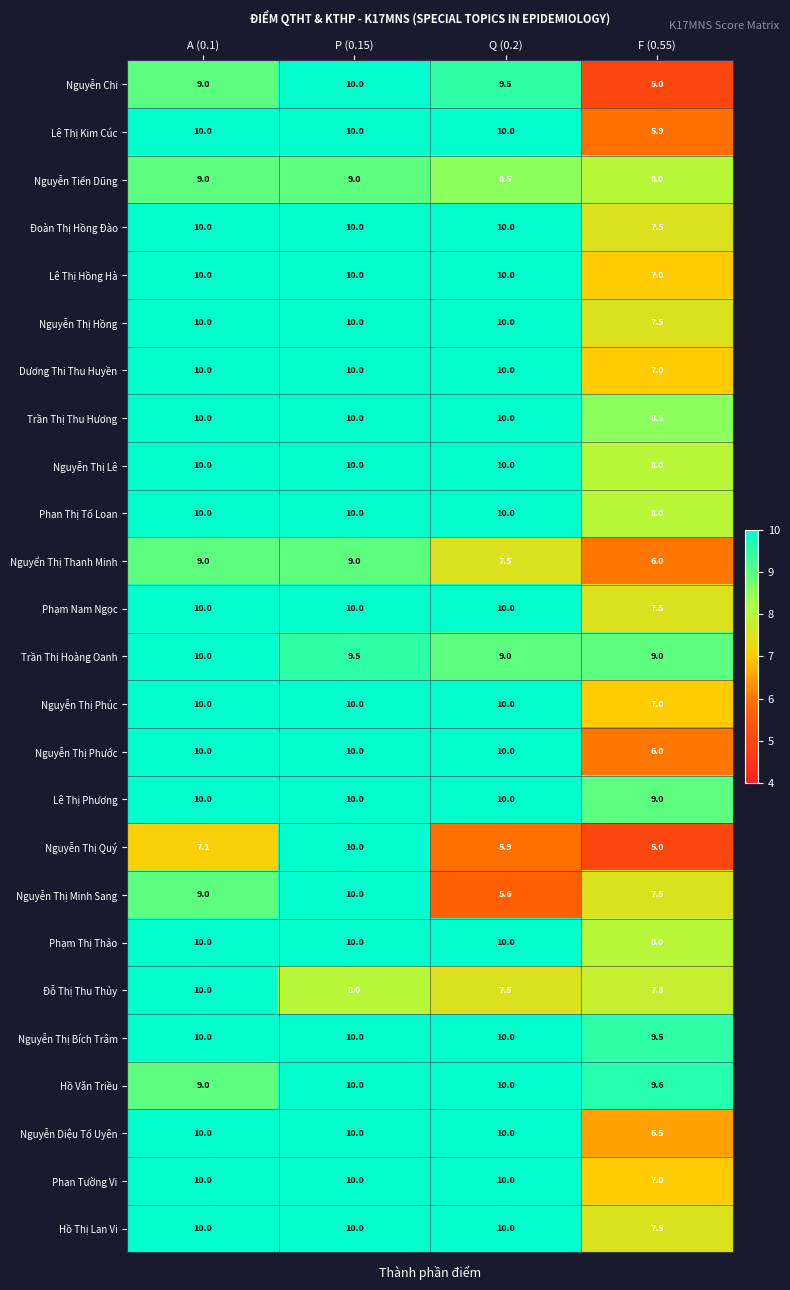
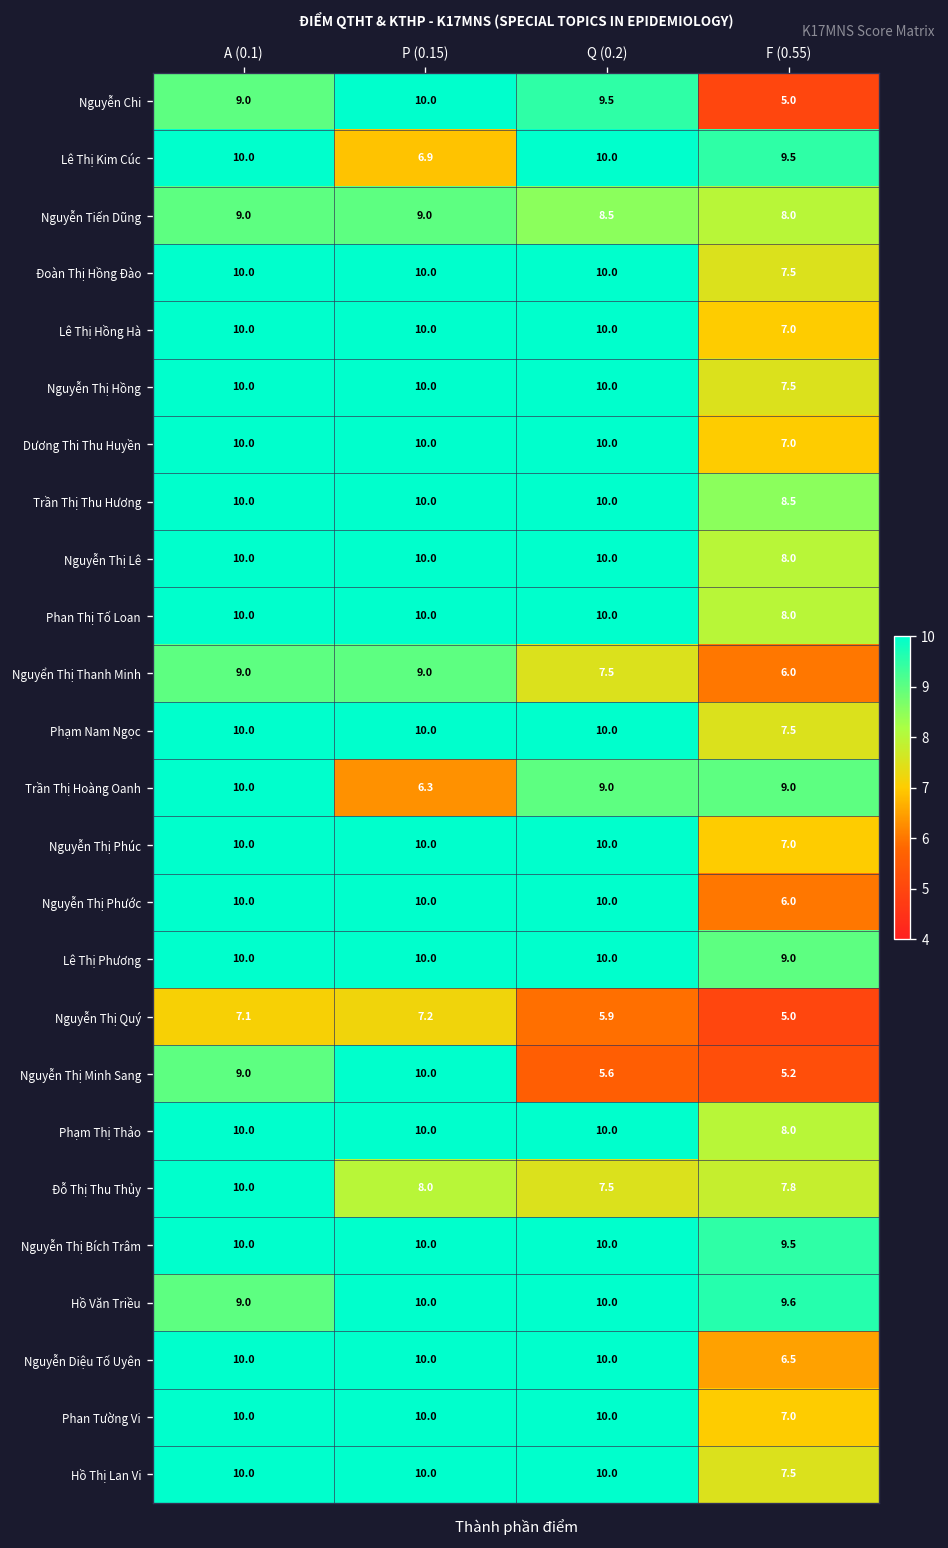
  {
    "Nguyễn Chi": {
      "A (0.1)": 9.0,
      "P (0.15)": 10.0,
      "Q (0.2)": 9.5,
      "F (0.55)": 5.0
    },
    "Lê Thị Kim Cúc": {
      "A (0.1)": 10.0,
-     "P (0.15)": 10.0,
+     "P (0.15)": 6.9,
      "Q (0.2)": 10.0,
-     "F (0.55)": 5.9
+     "F (0.55)": 9.5
    },
    "Nguyễn Tiến Dũng": {
      "A (0.1)": 9.0,
      "P (0.15)": 9.0,
      "Q (0.2)": 8.5,
      "F (0.55)": 8.0
    },
    "Đoàn Thị Hồng Đào": {
      "A (0.1)": 10.0,
      "P (0.15)": 10.0,
      "Q (0.2)": 10.0,
      "F (0.55)": 7.5
    },
    "Lê Thị Hồng Hà": {
      "A (0.1)": 10.0,
      "P (0.15)": 10.0,
      "Q (0.2)": 10.0,
      "F (0.55)": 7.0
    },
    "Nguyễn Thị Hồng": {
      "A (0.1)": 10.0,
      "P (0.15)": 10.0,
      "Q (0.2)": 10.0,
      "F (0.55)": 7.5
    },
    "Dương Thi Thu Huyền": {
      "A (0.1)": 10.0,
      "P (0.15)": 10.0,
      "Q (0.2)": 10.0,
      "F (0.55)": 7.0
    },
    "Trần Thị Thu Hương": {
      "A (0.1)": 10.0,
      "P (0.15)": 10.0,
      "Q (0.2)": 10.0,
      "F (0.55)": 8.5
    },
    "Nguyễn Thị Lê": {
      "A (0.1)": 10.0,
      "P (0.15)": 10.0,
      "Q (0.2)": 10.0,
      "F (0.55)": 8.0
    },
    "Phan Thị Tố Loan": {
      "A (0.1)": 10.0,
      "P (0.15)": 10.0,
      "Q (0.2)": 10.0,
      "F (0.55)": 8.0
    },
    "Nguyển Thị Thanh Minh": {
      "A (0.1)": 9.0,
      "P (0.15)": 9.0,
      "Q (0.2)": 7.5,
      "F (0.55)": 6.0
    },
    "Phạm Nam Ngọc": {
      "A (0.1)": 10.0,
      "P (0.15)": 10.0,
      "Q (0.2)": 10.0,
      "F (0.55)": 7.5
    },
    "Trần Thị Hoàng Oanh": {
      "A (0.1)": 10.0,
-     "P (0.15)": 9.5,
+     "P (0.15)": 6.3,
      "Q (0.2)": 9.0,
      "F (0.55)": 9.0
    },
    "Nguyễn Thị Phúc": {
      "A (0.1)": 10.0,
      "P (0.15)": 10.0,
      "Q (0.2)": 10.0,
      "F (0.55)": 7.0
    },
    "Nguyễn Thị Phước": {
      "A (0.1)": 10.0,
      "P (0.15)": 10.0,
      "Q (0.2)": 10.0,
      "F (0.55)": 6.0
    },
    "Lê Thị Phương": {
      "A (0.1)": 10.0,
      "P (0.15)": 10.0,
      "Q (0.2)": 10.0,
      "F (0.55)": 9.0
    },
    "Nguyễn Thị Quý": {
      "A (0.1)": 7.1,
-     "P (0.15)": 10.0,
+     "P (0.15)": 7.2,
      "Q (0.2)": 5.9,
      "F (0.55)": 5.0
    },
    "Nguyễn Thị Minh Sang": {
      "A (0.1)": 9.0,
      "P (0.15)": 10.0,
      "Q (0.2)": 5.6,
-     "F (0.55)": 7.5
+     "F (0.55)": 5.2
    },
    "Phạm Thị Thảo": {
      "A (0.1)": 10.0,
      "P (0.15)": 10.0,
      "Q (0.2)": 10.0,
      "F (0.55)": 8.0
    },
    "Đỗ Thị Thu Thủy": {
      "A (0.1)": 10.0,
      "P (0.15)": 8.0,
      "Q (0.2)": 7.5,
      "F (0.55)": 7.8
    },
    "Nguyễn Thị Bích Trâm": {
      "A (0.1)": 10.0,
      "P (0.15)": 10.0,
      "Q (0.2)": 10.0,
      "F (0.55)": 9.5
    },
    "Hồ Văn Triều": {
      "A (0.1)": 9.0,
      "P (0.15)": 10.0,
      "Q (0.2)": 10.0,
      "F (0.55)": 9.6
    },
    "Nguyễn Diệu Tố Uyên": {
      "A (0.1)": 10.0,
      "P (0.15)": 10.0,
      "Q (0.2)": 10.0,
      "F (0.55)": 6.5
    },
    "Phan Tường Vi": {
      "A (0.1)": 10.0,
      "P (0.15)": 10.0,
      "Q (0.2)": 10.0,
      "F (0.55)": 7.0
    },
    "Hồ Thị Lan Vi": {
      "A (0.1)": 10.0,
      "P (0.15)": 10.0,
      "Q (0.2)": 10.0,
      "F (0.55)": 7.5
    }
  }
